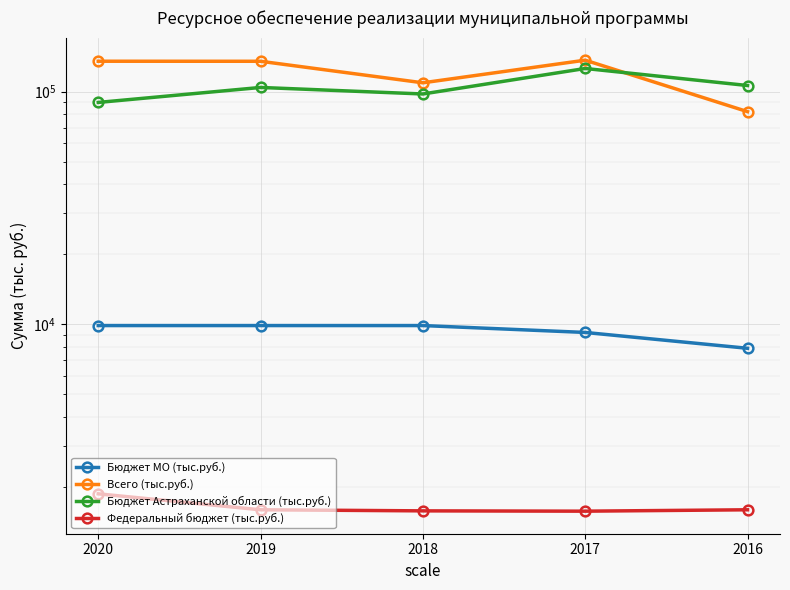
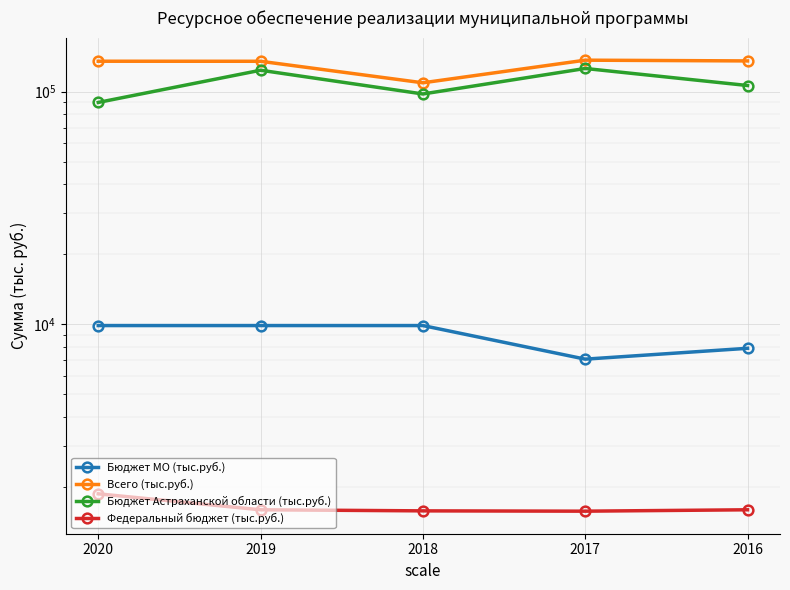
  {
    "Бюджет МО (тыс.руб.)": {
      "2020": 9900,
      "2019": 9900,
      "2018": 9900,
-     "2017": 9200,
+     "2017": 7100,
      "2016": 7900
    },
    "Всего (тыс.руб.)": {
      "2020": 130000,
      "2019": 130000,
      "2018": 110000,
      "2017": 140000,
-     "2016": 82000
+     "2016": 140000
    },
    "Бюджет Астраханской области (тыс.руб.)": {
      "2020": 90000,
-     "2019": 100000,
+     "2019": 120000,
      "2018": 98000,
      "2017": 130000,
      "2016": 110000
    },
    "Федеральный бюджет (тыс.руб.)": {
      "2018": 1600,
      "2017": 1600,
      "2016": 1600
    }
  }
